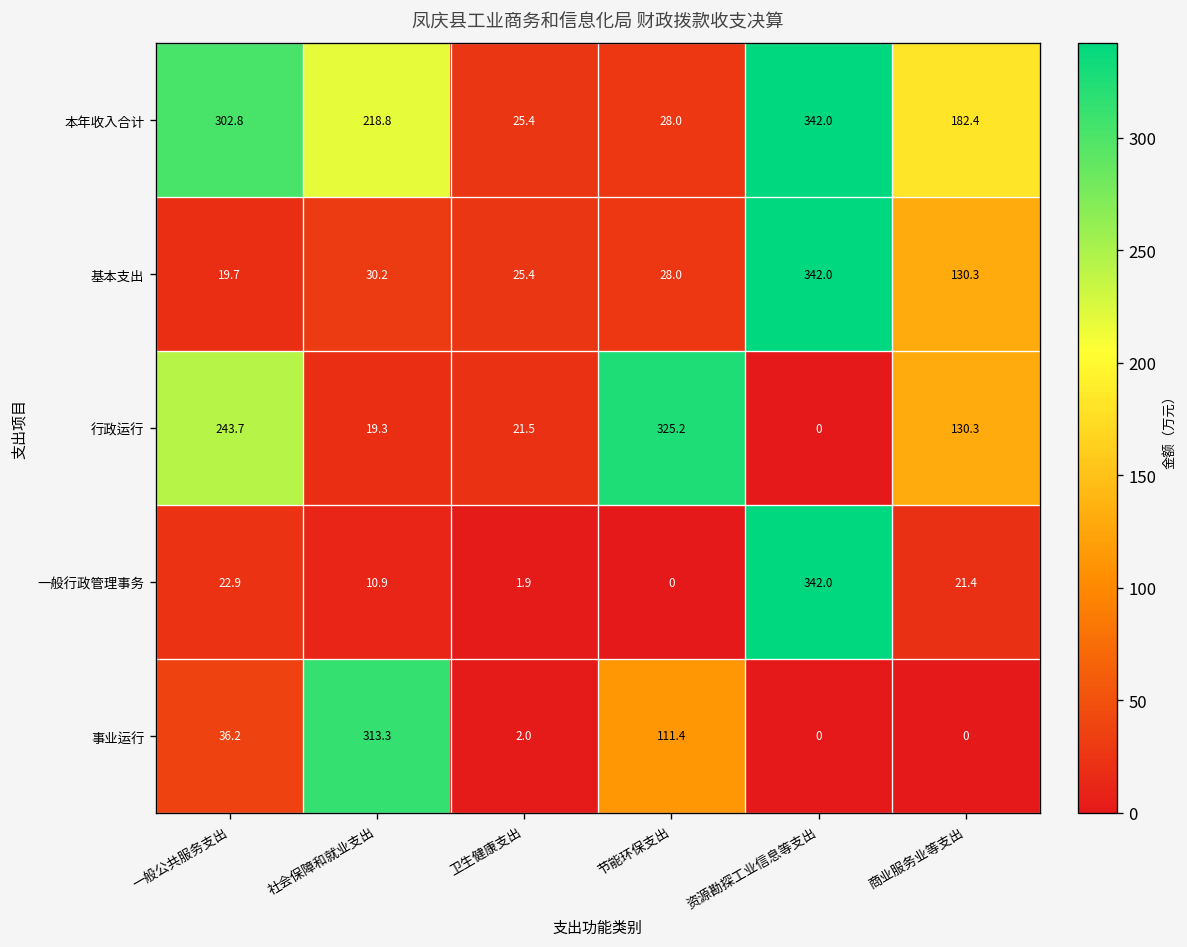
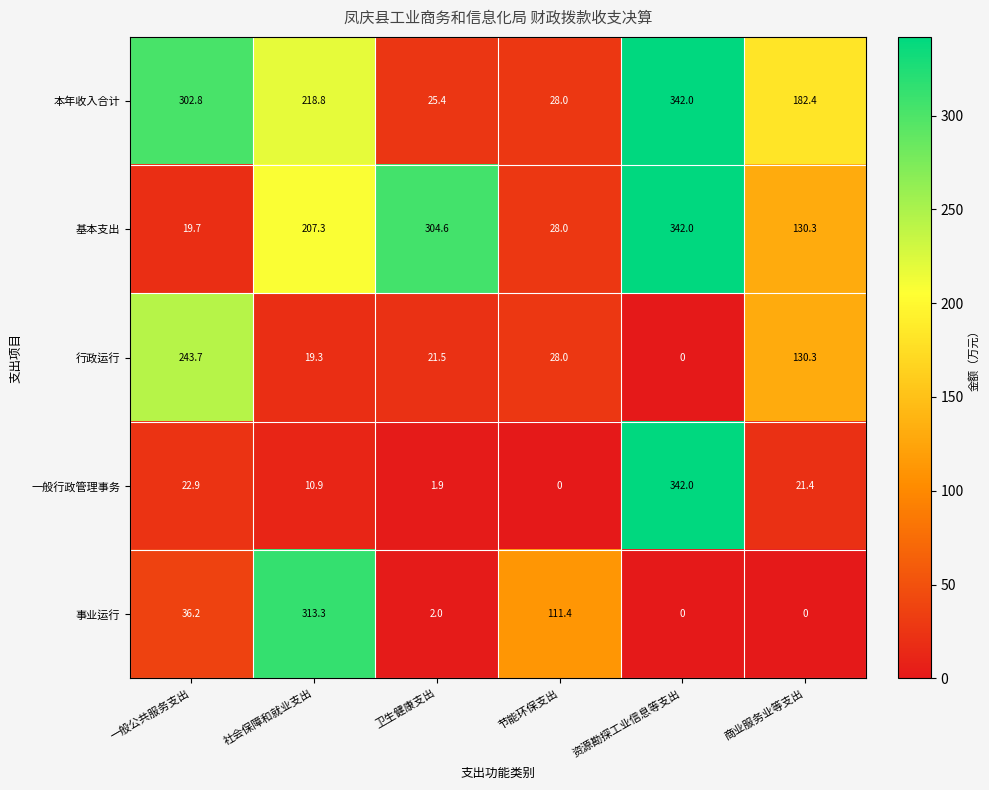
  {
    "本年收入合计": {
      "一般公共服务支出": 302.8,
      "社会保障和就业支出": 218.8,
      "卫生健康支出": 25.4,
      "节能环保支出": 28.0,
      "资源勘探工业信息等支出": 342.0,
      "商业服务业等支出": 182.4
    },
    "基本支出": {
      "一般公共服务支出": 19.7,
-     "社会保障和就业支出": 30.2,
-     "卫生健康支出": 25.4,
+     "社会保障和就业支出": 207.3,
+     "卫生健康支出": 304.6,
      "节能环保支出": 28.0,
      "资源勘探工业信息等支出": 342.0,
      "商业服务业等支出": 130.3
    },
    "行政运行": {
      "一般公共服务支出": 243.7,
      "社会保障和就业支出": 19.3,
      "卫生健康支出": 21.5,
-     "节能环保支出": 325.2,
+     "节能环保支出": 28.0,
      "资源勘探工业信息等支出": 0,
      "商业服务业等支出": 130.3
    },
    "一般行政管理事务": {
      "一般公共服务支出": 22.9,
      "社会保障和就业支出": 10.9,
      "卫生健康支出": 1.9,
      "节能环保支出": 0,
      "资源勘探工业信息等支出": 342.0,
      "商业服务业等支出": 21.4
    },
    "事业运行": {
      "一般公共服务支出": 36.2,
      "社会保障和就业支出": 313.3,
      "卫生健康支出": 2.0,
      "节能环保支出": 111.4,
      "资源勘探工业信息等支出": 0,
      "商业服务业等支出": 0
    }
  }
